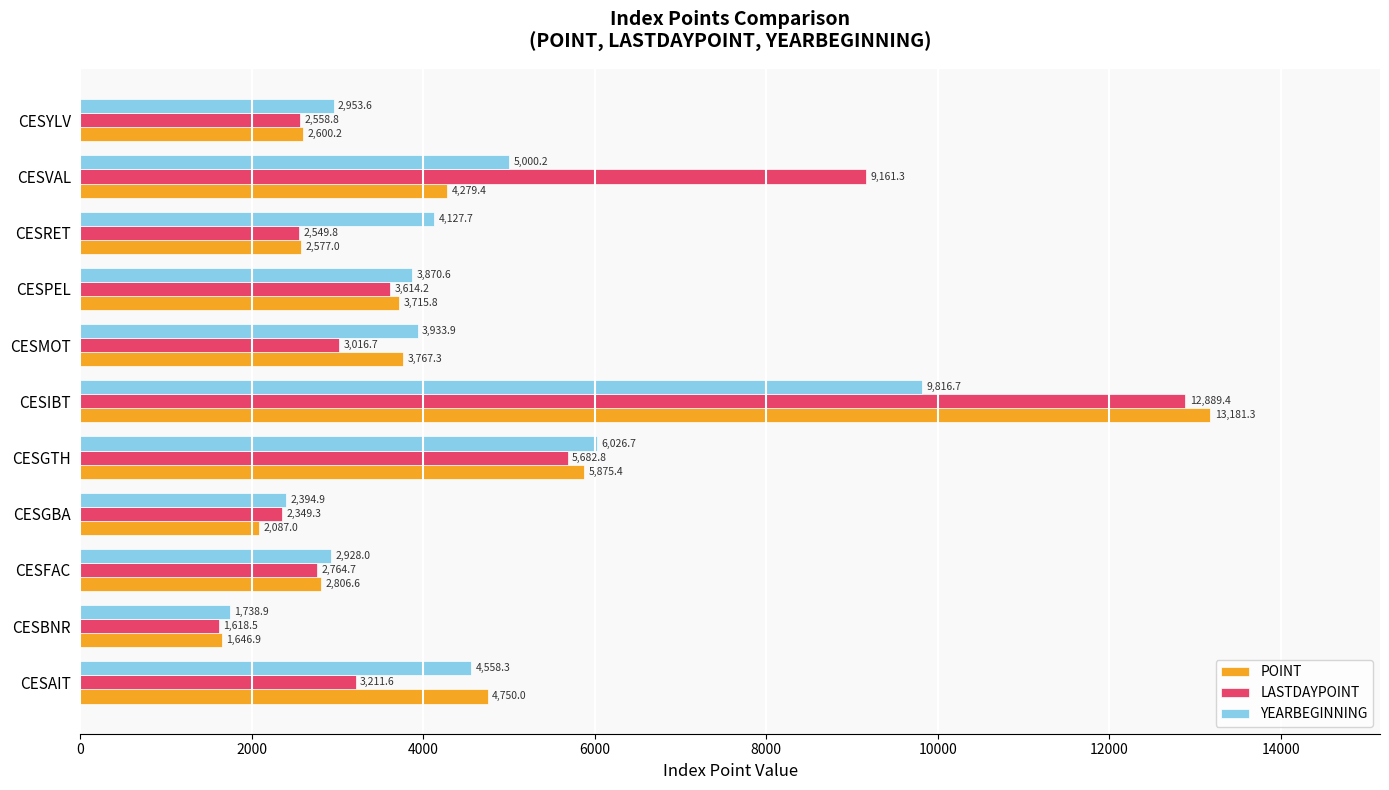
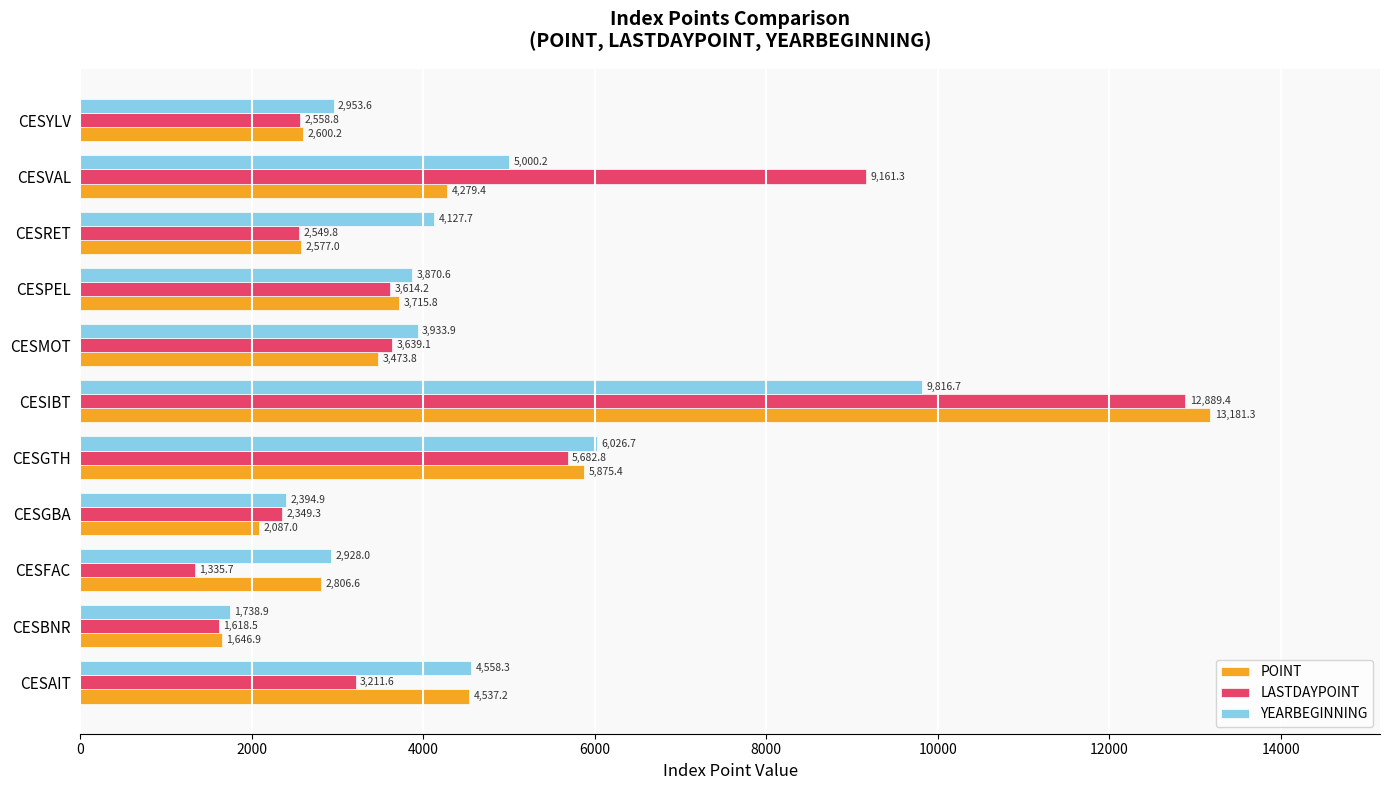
  {
    "POINT": {
      "CESYLV": "2,600.2",
      "CESVAL": "4,279.4",
      "CESRET": "2,577.0",
      "CESPEL": "3,715.8",
-     "CESMOT": "3,767.3",
+     "CESMOT": "3,473.8",
      "CESIBT": "13,181.3",
      "CESGTH": "5,875.4",
      "CESGBA": "2,087.0",
      "CESFAC": "2,806.6",
      "CESBNR": "1,646.9",
-     "CESAIT": "4,750.0"
+     "CESAIT": "4,537.2"
    },
    "LASTDAYPOINT": {
      "CESYLV": "2,558.8",
      "CESVAL": "9,161.3",
      "CESRET": "2,549.8",
      "CESPEL": "3,614.2",
-     "CESMOT": "3,016.7",
+     "CESMOT": "3,639.1",
      "CESIBT": "12,889.4",
      "CESGTH": "5,682.8",
      "CESGBA": "2,349.3",
-     "CESFAC": "2,764.7",
+     "CESFAC": "1,335.7",
      "CESBNR": "1,618.5",
      "CESAIT": "3,211.6"
    },
    "YEARBEGINNING": {
      "CESYLV": "2,953.6",
      "CESVAL": "5,000.2",
      "CESRET": "4,127.7",
      "CESPEL": "3,870.6",
      "CESMOT": "3,933.9",
      "CESIBT": "9,816.7",
      "CESGTH": "6,026.7",
      "CESGBA": "2,394.9",
      "CESFAC": "2,928.0",
      "CESBNR": "1,738.9",
      "CESAIT": "4,558.3"
    }
  }
